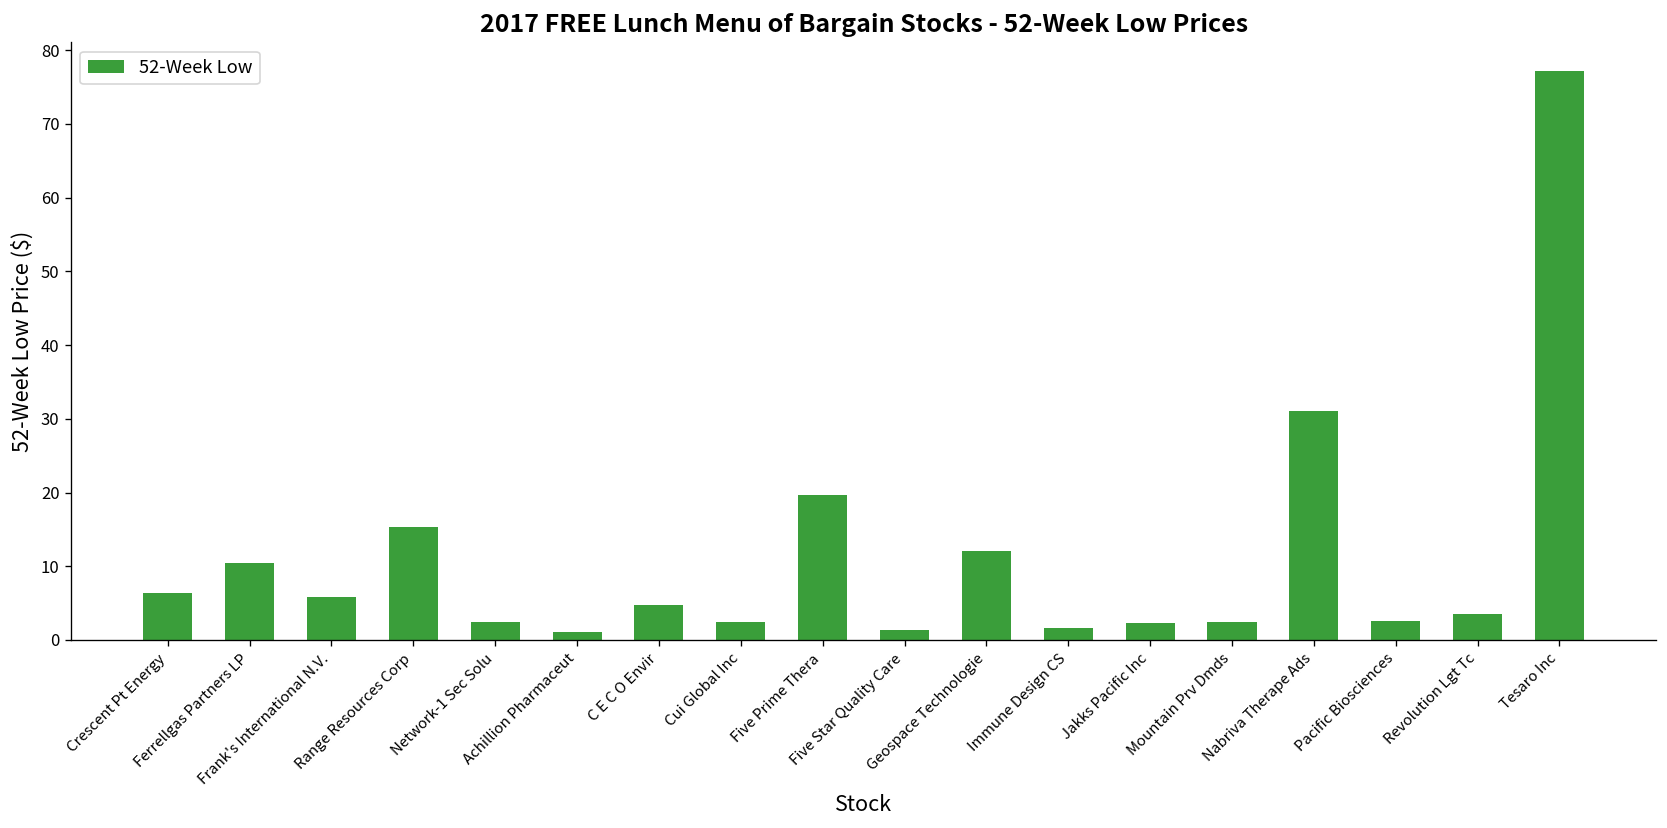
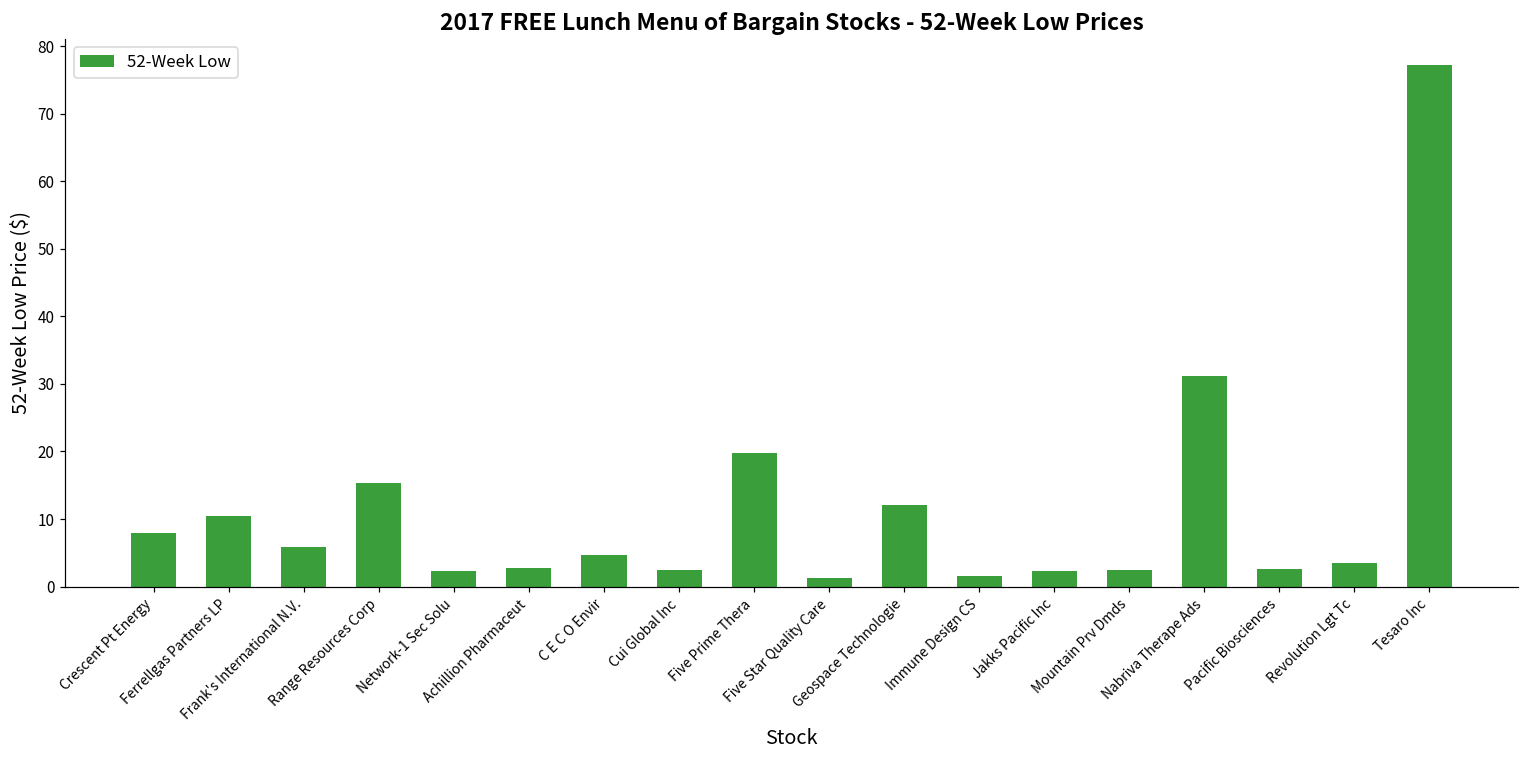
  {
-   "Crescent Pt Energy": 6,
+   "Crescent Pt Energy": 8,
    "Ferrellgas Partners LP": 10,
    "Frank's International N.V.": 6,
    "Range Resources Corp": 15,
    "Network-1 Sec Solu": 2,
-   "Achillion Pharmaceut": 1,
+   "Achillion Pharmaceut": 3,
    "C E C O Envir": 5,
    "Cui Global Inc": 2,
    "Five Prime Thera": 20,
    "Five Star Quality Care": 1,
    "Geospace Technologie": 12,
    "Immune Design CS": 2,
    "Jakks Pacific Inc": 2,
    "Mountain Prv Dmds": 2,
    "Nabriva Therape Ads": 31,
    "Pacific Biosciences": 3,
    "Revolution Lgt Tc": 3,
    "Tesaro Inc": 77
  }
